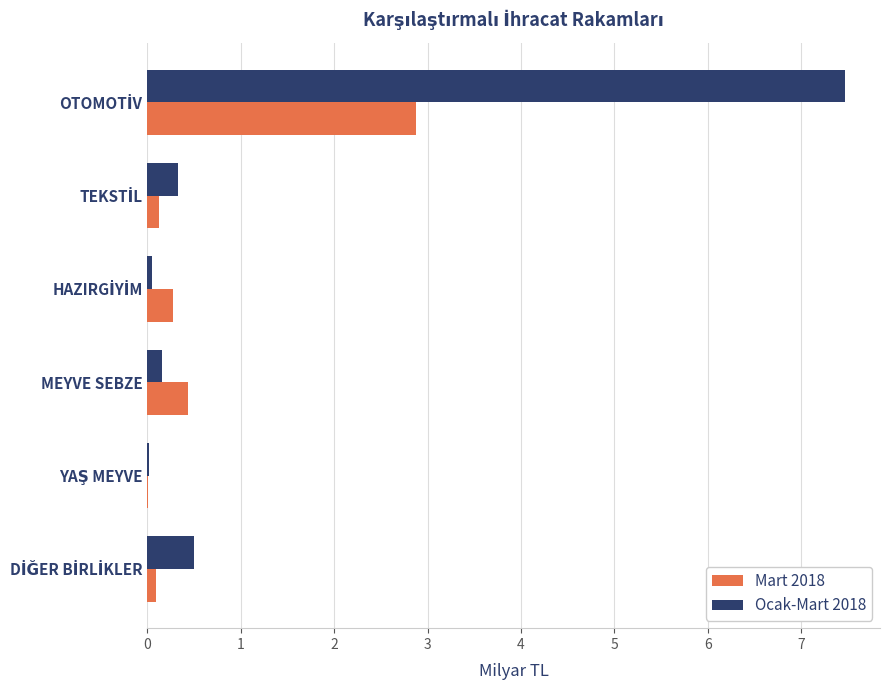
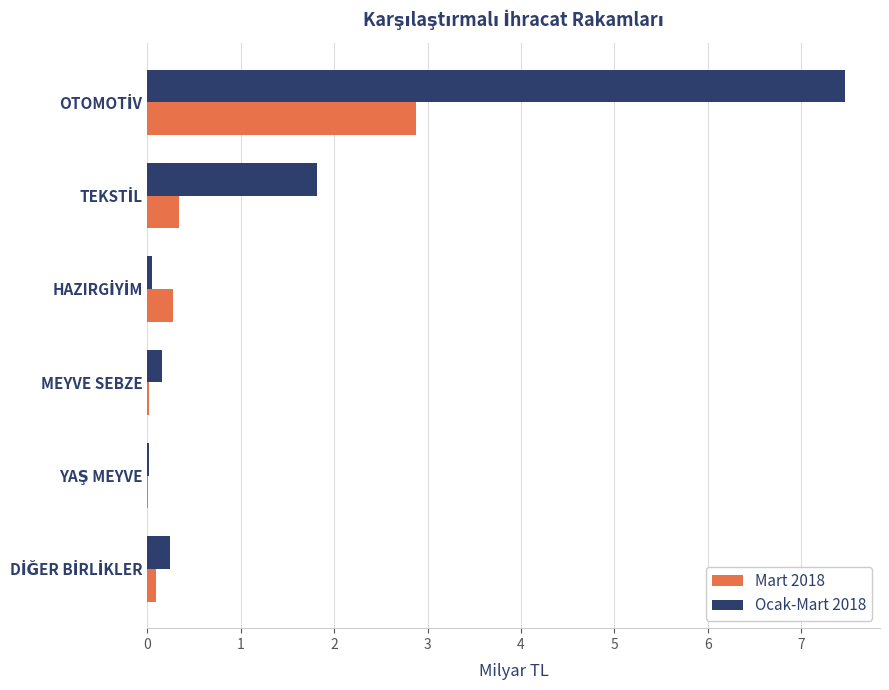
  {
    "Mart 2018": {
      "OTOMOTİV": 2.9,
-     "TEKSTİL": 0.1,
+     "TEKSTİL": 0.3,
      "HAZIRGİYİM": 0.3,
-     "MEYVE SEBZE": 0.4,
+     "MEYVE SEBZE": 0.0,
      "DİĞER BİRLİKLER": 0.1
    },
    "Ocak-Mart 2018": {
      "OTOMOTİV": 7.5,
-     "TEKSTİL": 0.3,
+     "TEKSTİL": 1.8,
      "HAZIRGİYİM": 0.1,
      "MEYVE SEBZE": 0.2,
-     "DİĞER BİRLİKLER": 0.5
+     "DİĞER BİRLİKLER": 0.2
    }
  }
